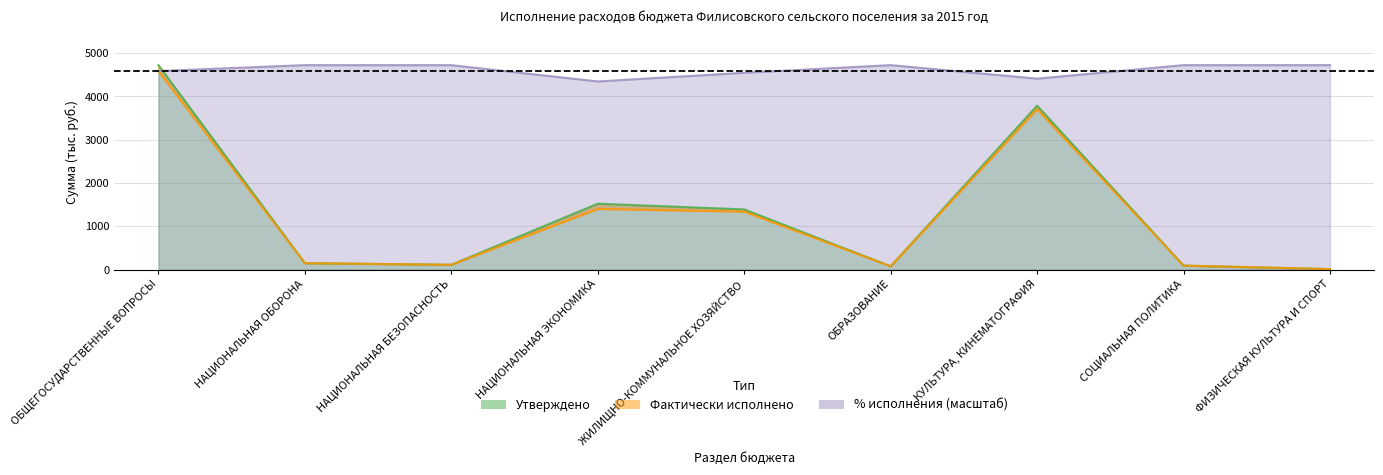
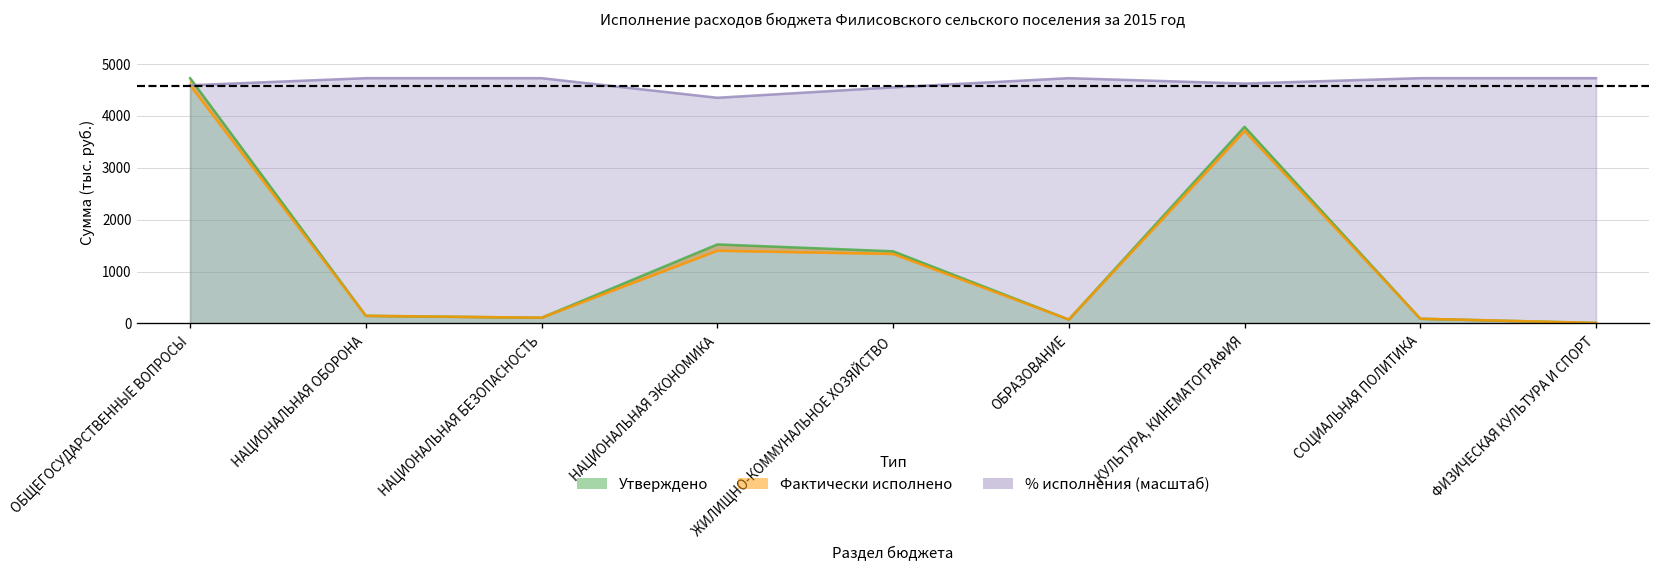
  {
    "% исполнения (масштаб)": {
      "НАЦИОНАЛЬНАЯ ОБОРОНА": 4700,
      "НАЦИОНАЛЬНАЯ БЕЗОПАСНОСТЬ": 4700,
      "НАЦИОНАЛЬНАЯ ЭКОНОМИКА": 4300,
      "ЖИЛИЩНО-КОММУНАЛЬНОЕ ХОЗЯЙСТВО": 4500,
      "ОБРАЗОВАНИЕ": 4700,
-     "КУЛЬТУРА, КИНЕМАТОГРАФИЯ": 4400,
+     "КУЛЬТУРА, КИНЕМАТОГРАФИЯ": 4600,
      "СОЦИАЛЬНАЯ ПОЛИТИКА": 4700,
      "ФИЗИЧЕСКАЯ КУЛЬТУРА И СПОРТ": 4700
    }
  }
